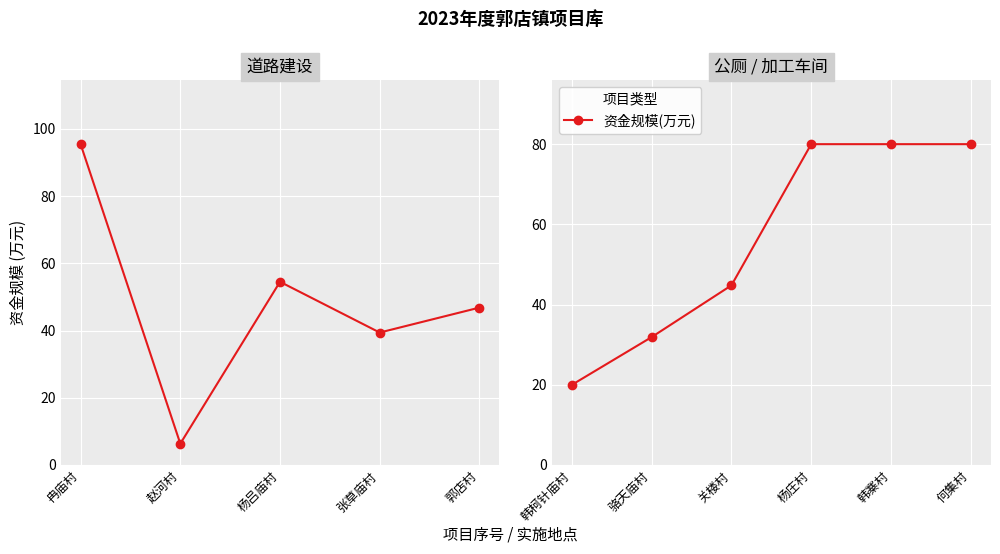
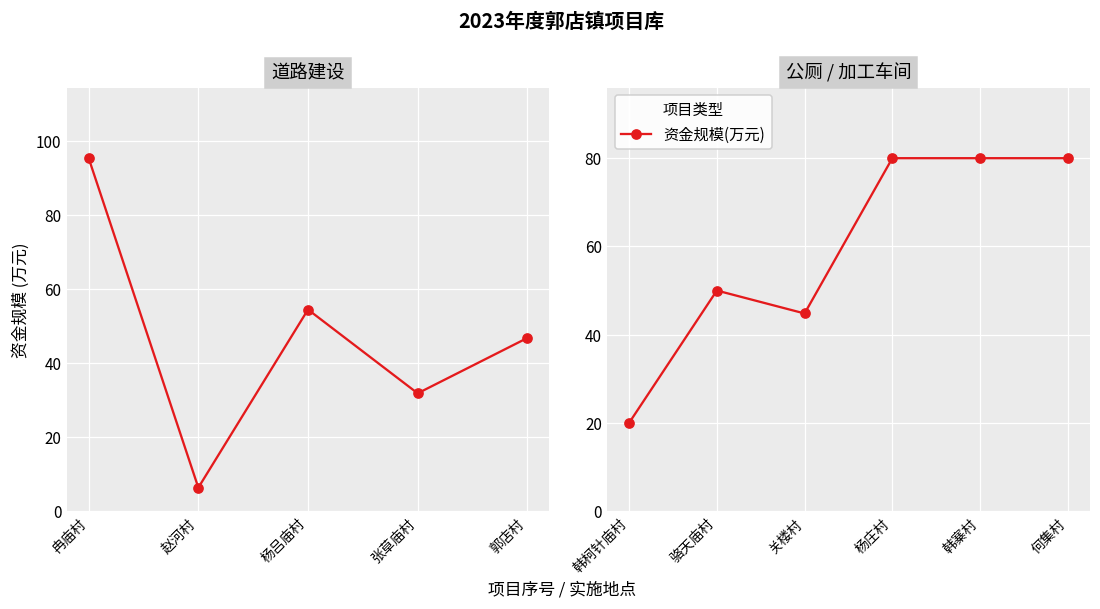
  {
    "道路建设": {
      "冉庙村": 95,
      "赵河村": 6,
      "杨吕庙村": 55,
-     "张草庙村": 39,
+     "张草庙村": 32,
      "郭店村": 47
    },
    "公厕 / 加工车间": {
      "韩柯针庙村": 20,
-     "骆天庙村": 32,
+     "骆天庙村": 50,
      "关楼村": 45,
      "杨庄村": 80,
      "韩寨村": 80,
      "何集村": 80
    }
  }
